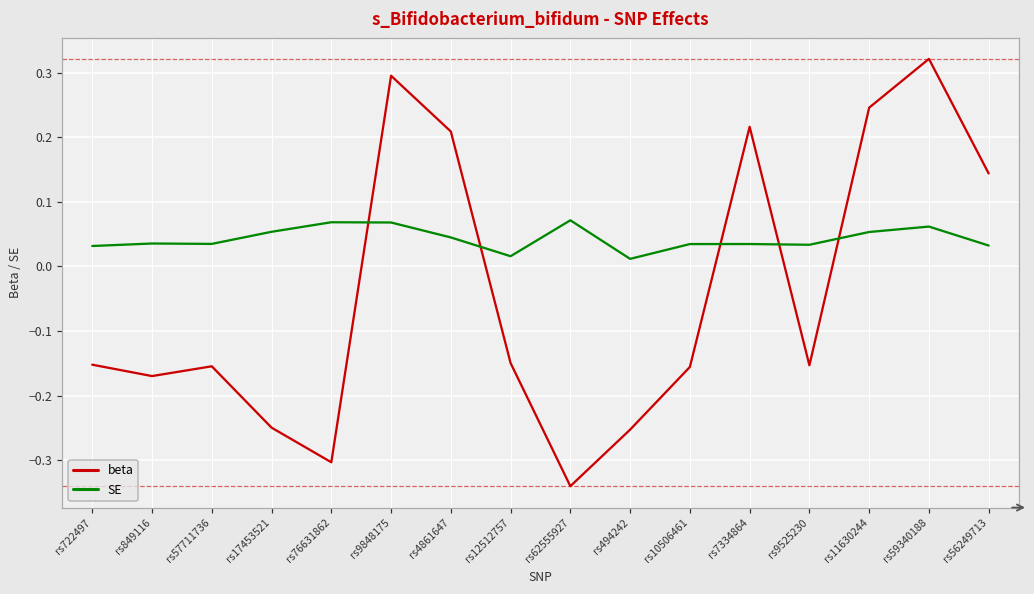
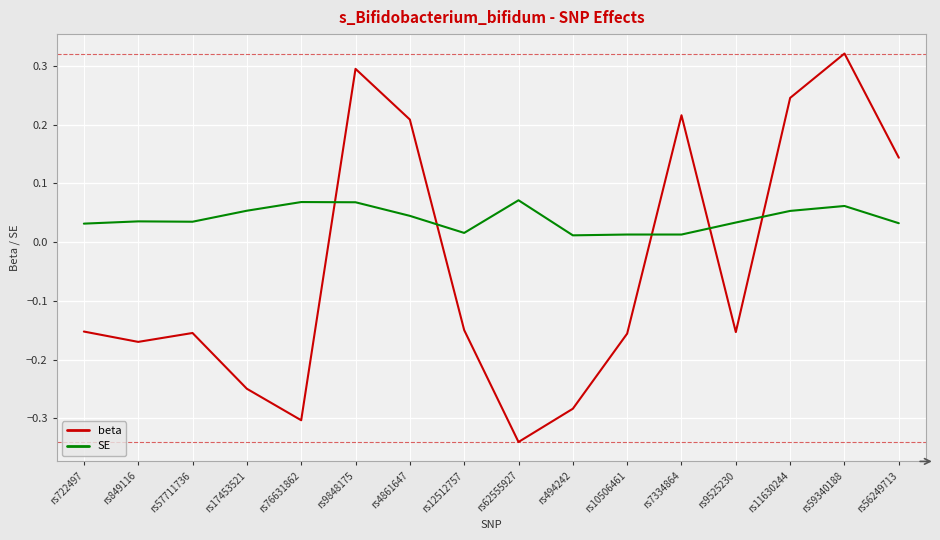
  {
    "beta": {
      "rs722497": -0.15,
      "rs849116": -0.17,
      "rs57711736": -0.15,
      "rs17453521": -0.25,
      "rs76631862": -0.30,
      "rs9848175": 0.30,
      "rs4861647": 0.21,
      "rs12512757": -0.15,
      "rs62555927": -0.34,
-     "rs494242": -0.25,
+     "rs494242": -0.28,
      "rs10506461": -0.16,
      "rs7334864": 0.22,
      "rs9525230": -0.15,
      "rs11630244": 0.25,
      "rs59340188": 0.32,
      "rs56249713": 0.14
    },
    "SE": {
      "rs722497": 0.03,
      "rs849116": 0.04,
      "rs57711736": 0.03,
      "rs17453521": 0.05,
      "rs76631862": 0.07,
      "rs9848175": 0.07,
      "rs4861647": 0.04,
      "rs12512757": 0.02,
      "rs62555927": 0.07,
      "rs494242": 0.01,
-     "rs10506461": 0.03,
-     "rs7334864": 0.03,
+     "rs10506461": 0.01,
+     "rs7334864": 0.01,
      "rs9525230": 0.03,
      "rs11630244": 0.05,
      "rs59340188": 0.06,
      "rs56249713": 0.03
    }
  }
